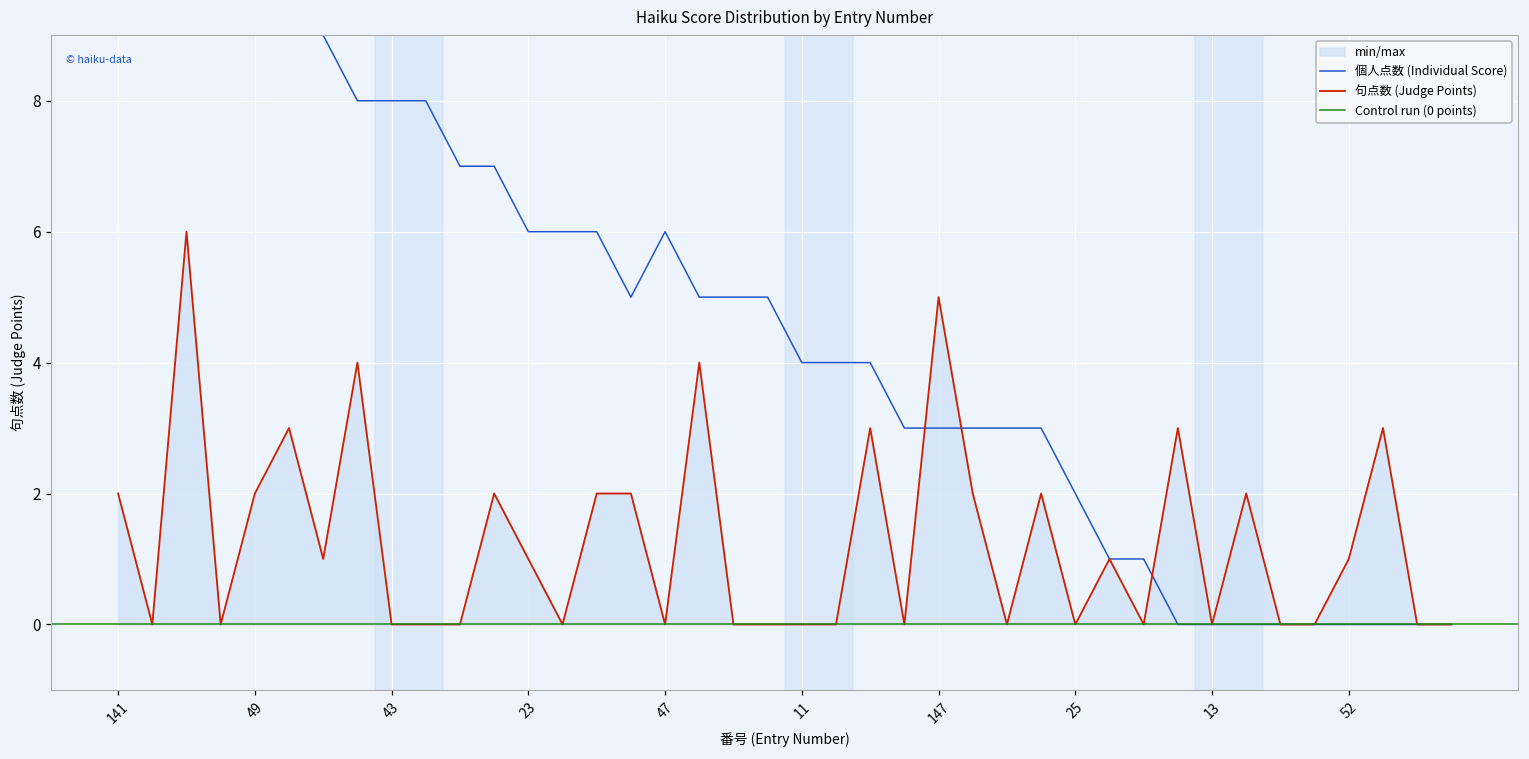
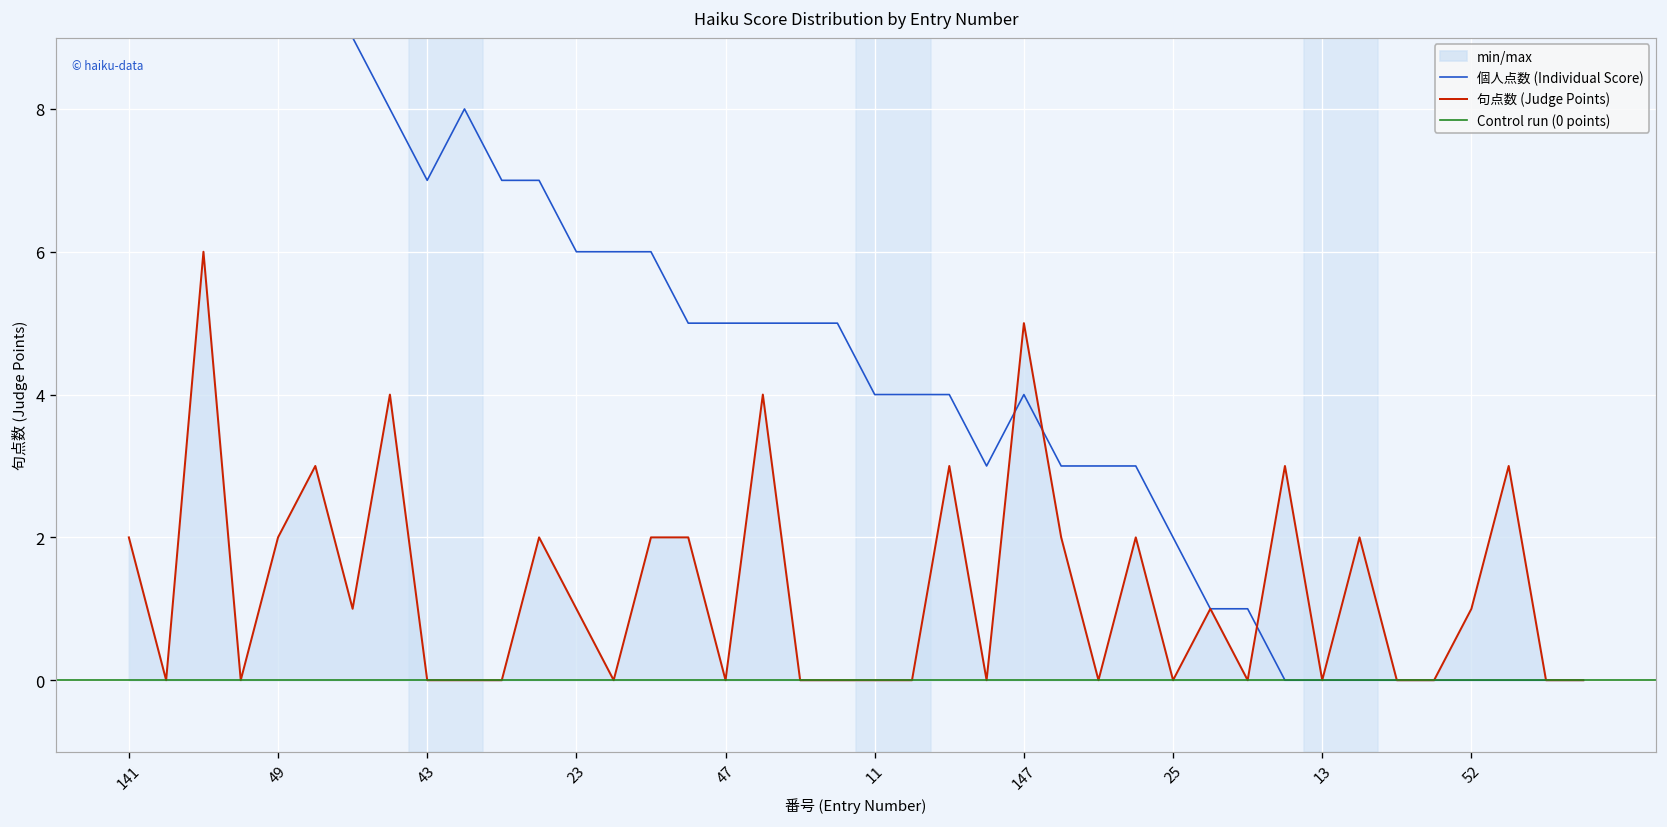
  {
    "個人点数 (Individual Score)": {
-     "43": 8,
-     "47": 6,
-     "147": 3,
+     "43": 7,
+     "47": 5,
+     "147": 4,
      "52": 0
    },
    "min/max": {
      "141": 2,
      "49": 2,
      "43": 0,
      "47": 0,
      "147": 5,
      "52": 1
    }
  }
